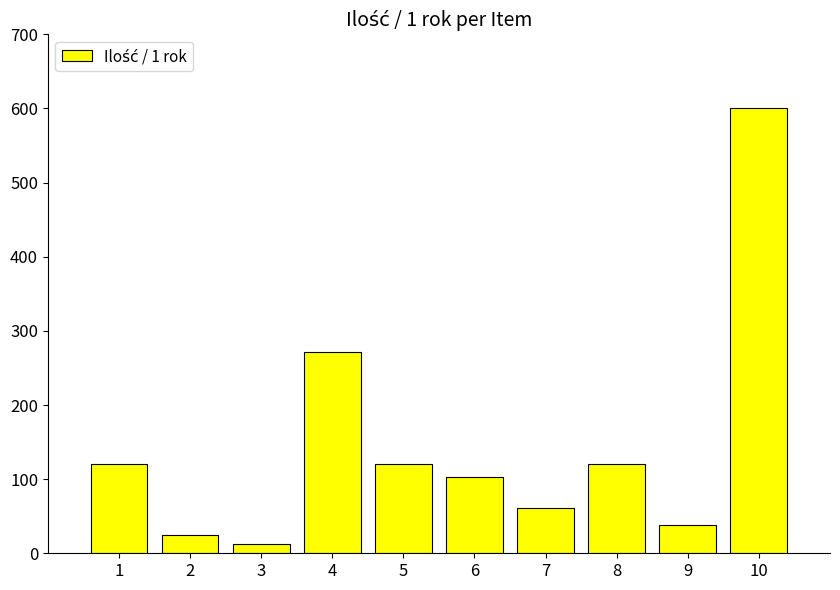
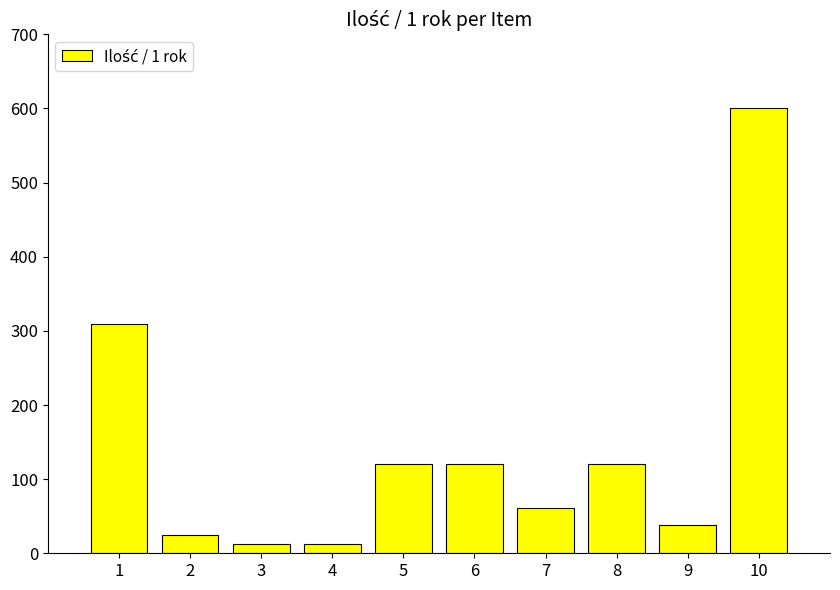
  {
-   "1": 120,
+   "1": 310,
    "2": 20,
    "3": 10,
-   "4": 270,
+   "4": 10,
    "5": 120,
-   "6": 100,
+   "6": 120,
    "7": 60,
    "8": 120,
    "9": 40,
    "10": 600
  }
